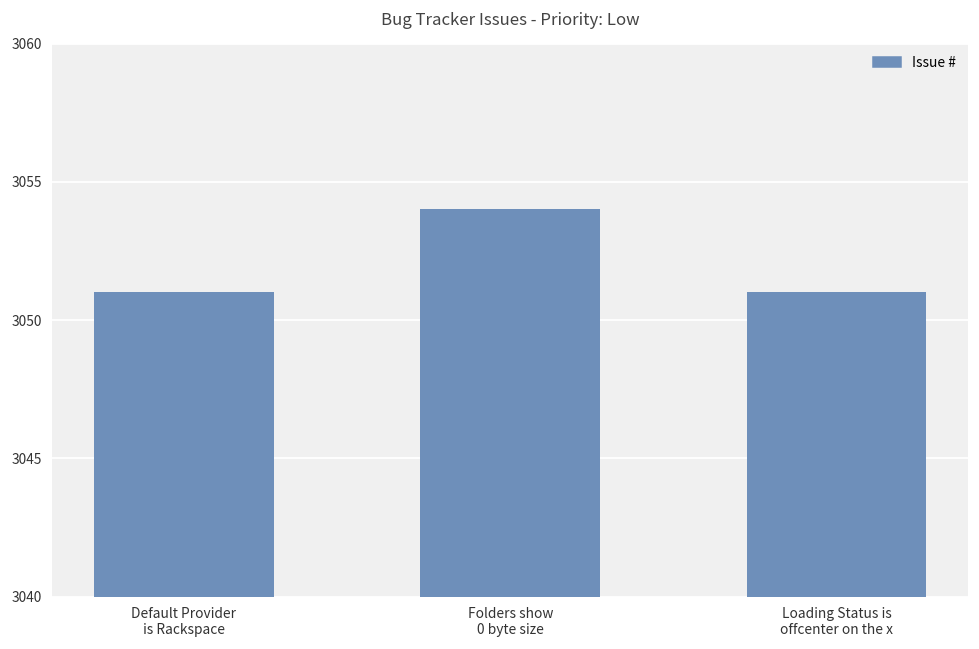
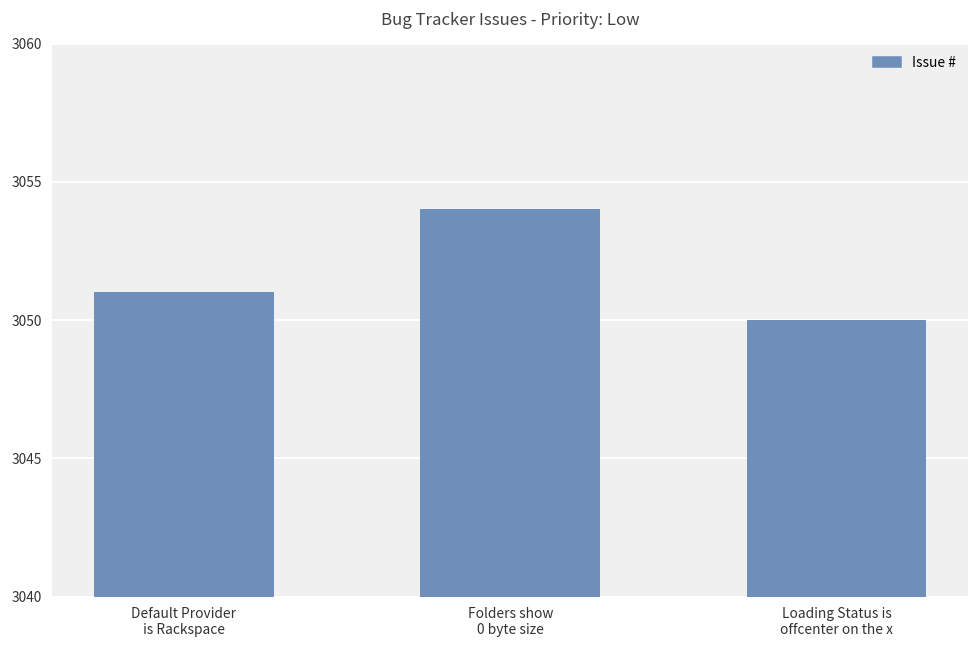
  {
    "Default Provider is Rackspace": 3051,
    "Folders show 0 byte size": 3054,
-   "Loading Status is offcenter on the x": 3051
+   "Loading Status is offcenter on the x": 3050
  }
